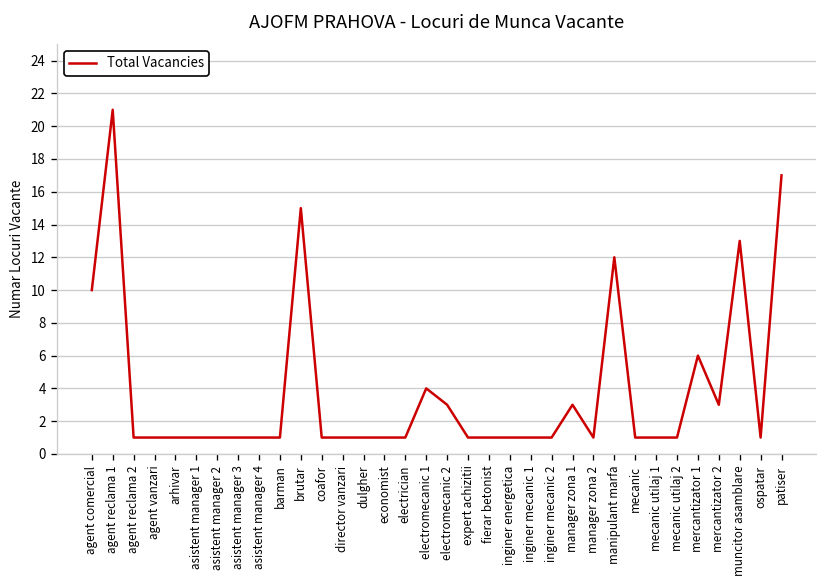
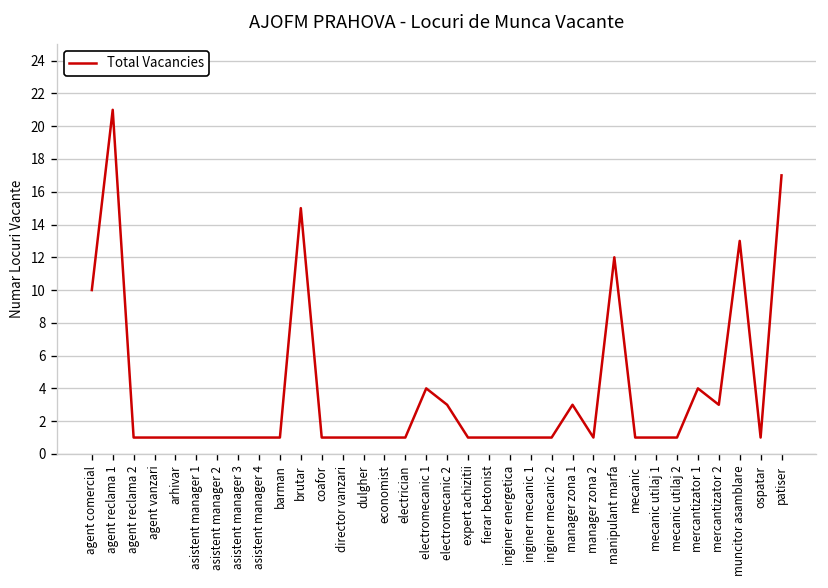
  {
    "agent comercial": 10,
    "agent reclama 1": 21,
    "agent reclama 2": 1,
    "agent vanzari": 1,
    "arhivar": 1,
    "asistent manager 1": 1,
    "asistent manager 2": 1,
    "asistent manager 3": 1,
    "asistent manager 4": 1,
    "barman": 1,
    "brutar": 15,
    "coafor": 1,
    "director vanzari": 1,
    "dulgher": 1,
    "economist": 1,
    "electrician": 1,
    "electromecanic 1": 4,
    "electromecanic 2": 3,
    "expert achizitii": 1,
    "fierar betonist": 1,
    "inginer energetica": 1,
    "inginer mecanic 1": 1,
    "inginer mecanic 2": 1,
    "manager zona 1": 3,
    "manager zona 2": 1,
    "manipulant marfa": 12,
    "mecanic": 1,
    "mecanic utilaj 1": 1,
    "mecanic utilaj 2": 1,
-   "mercantizator 1": 6,
+   "mercantizator 1": 4,
    "mercantizator 2": 3,
    "muncitor asamblare": 13,
    "ospatar": 1,
    "patiser": 17
  }
